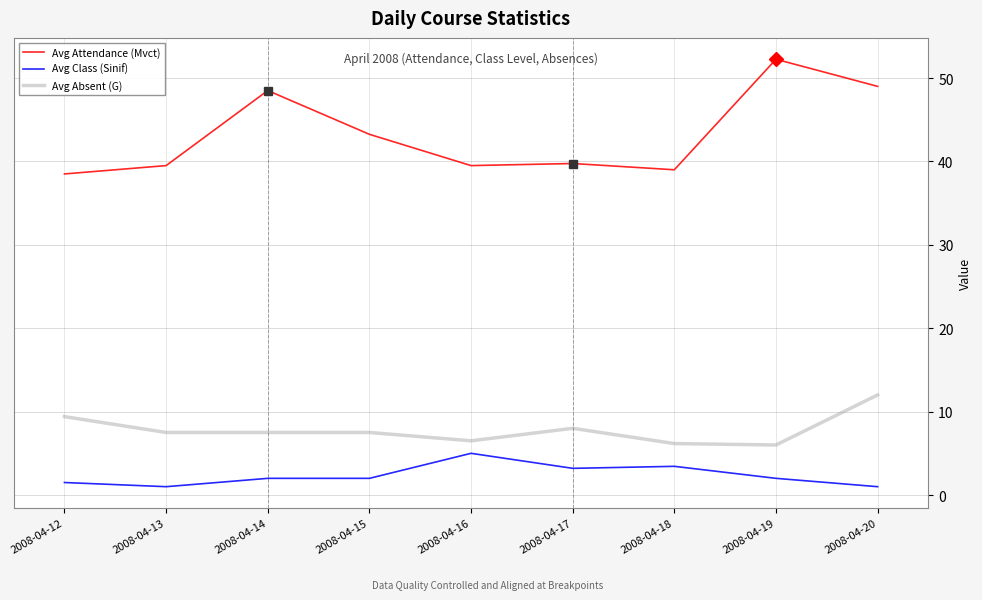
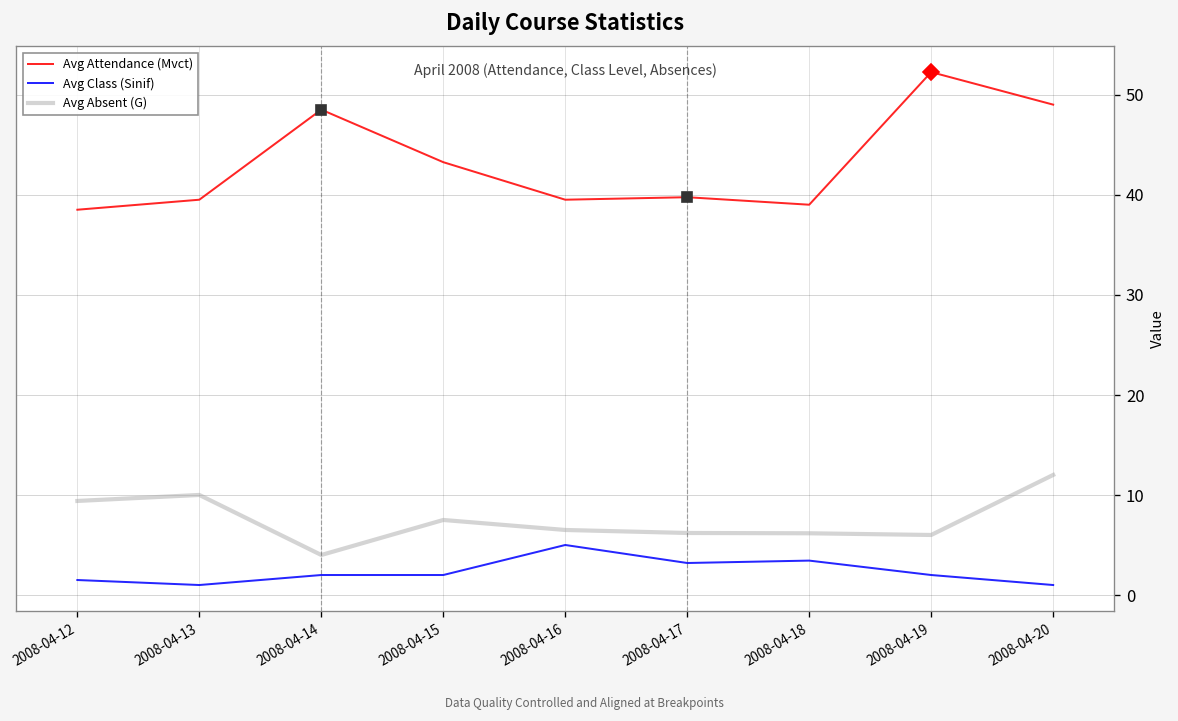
  {
    "Avg Class (Sinif)": {
      "2008-04-12": 2,
      "2008-04-13": 1,
      "2008-04-14": 2,
      "2008-04-15": 2,
      "2008-04-16": 5,
      "2008-04-17": 3,
      "2008-04-18": 3,
      "2008-04-19": 2,
      "2008-04-20": 1
    },
    "Avg Absent (G)": {
      "2008-04-12": 9,
-     "2008-04-13": 8,
-     "2008-04-14": 8,
+     "2008-04-13": 10,
+     "2008-04-14": 4,
      "2008-04-15": 8,
      "2008-04-16": 7,
-     "2008-04-17": 8,
+     "2008-04-17": 6,
      "2008-04-18": 6,
      "2008-04-19": 6,
      "2008-04-20": 12
    }
  }
